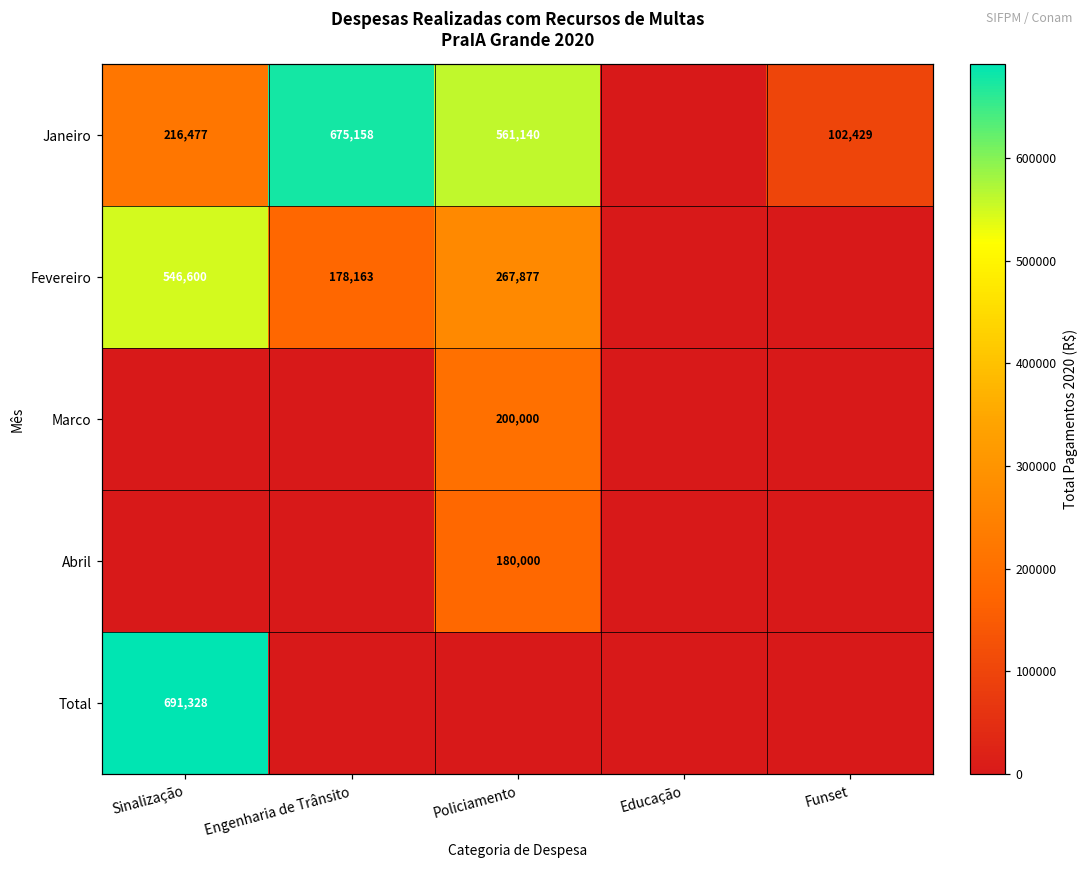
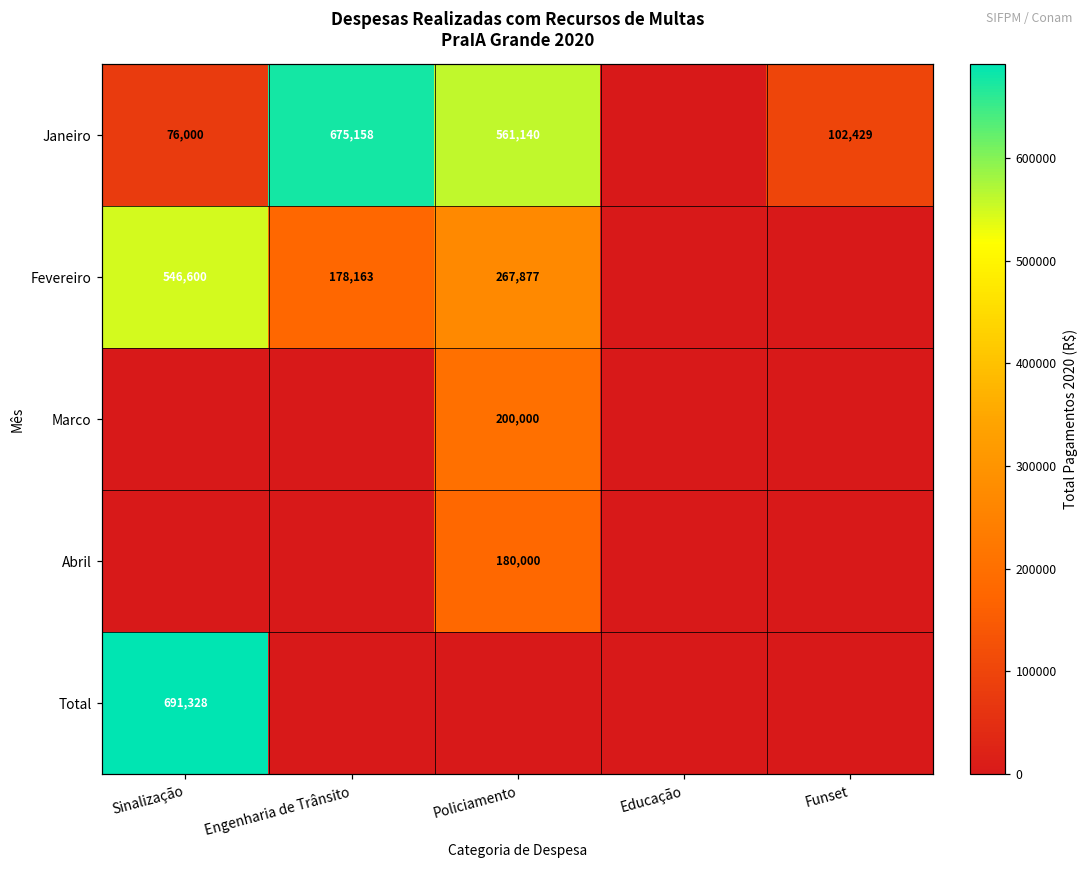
  {
    "Janeiro": {
-     "Sinalização": "216,477",
+     "Sinalização": "76,000",
      "Engenharia de Trânsito": "675,158",
      "Policiamento": "561,140",
      "Funset": "102,429"
    },
    "Fevereiro": {
      "Sinalização": "546,600",
      "Engenharia de Trânsito": "178,163",
      "Policiamento": "267,877"
    },
    "Marco": {
      "Policiamento": "200,000"
    },
    "Abril": {
      "Policiamento": "180,000"
    },
    "Total": {
      "Sinalização": "691,328"
    }
  }
